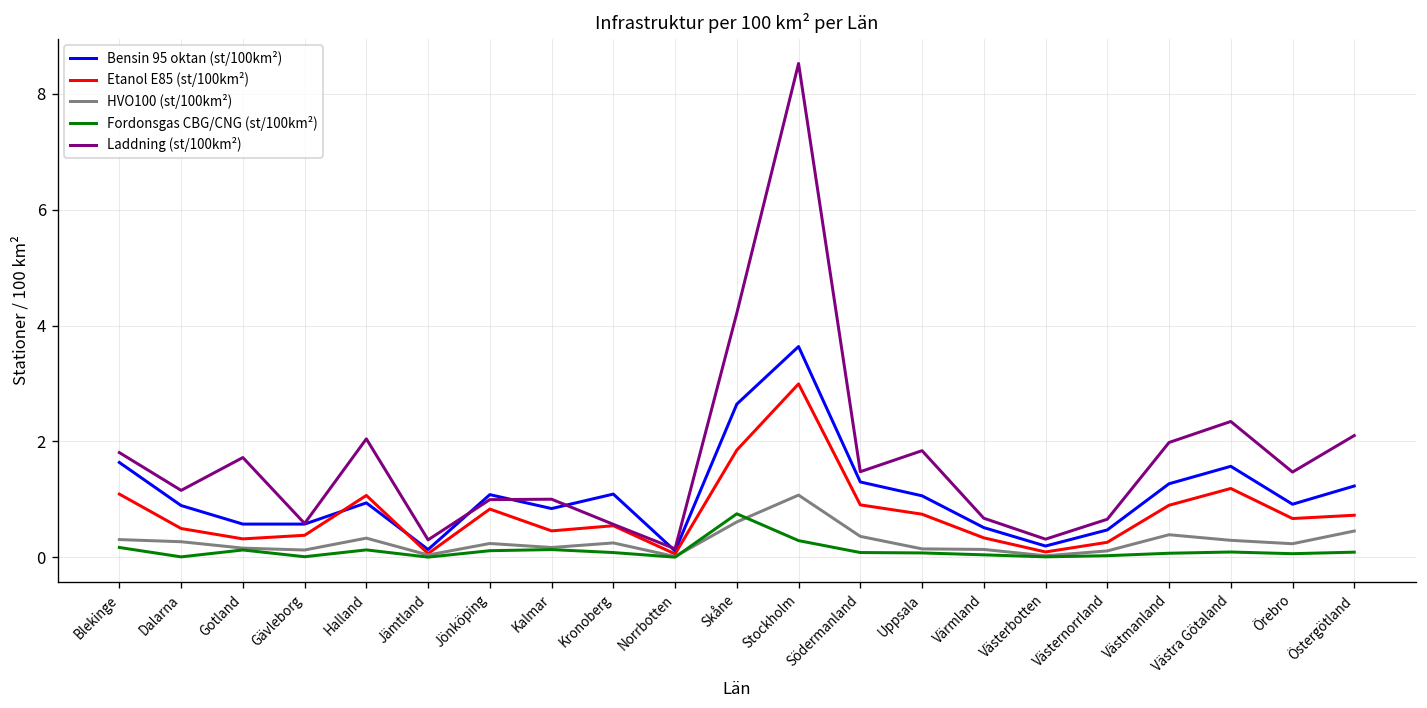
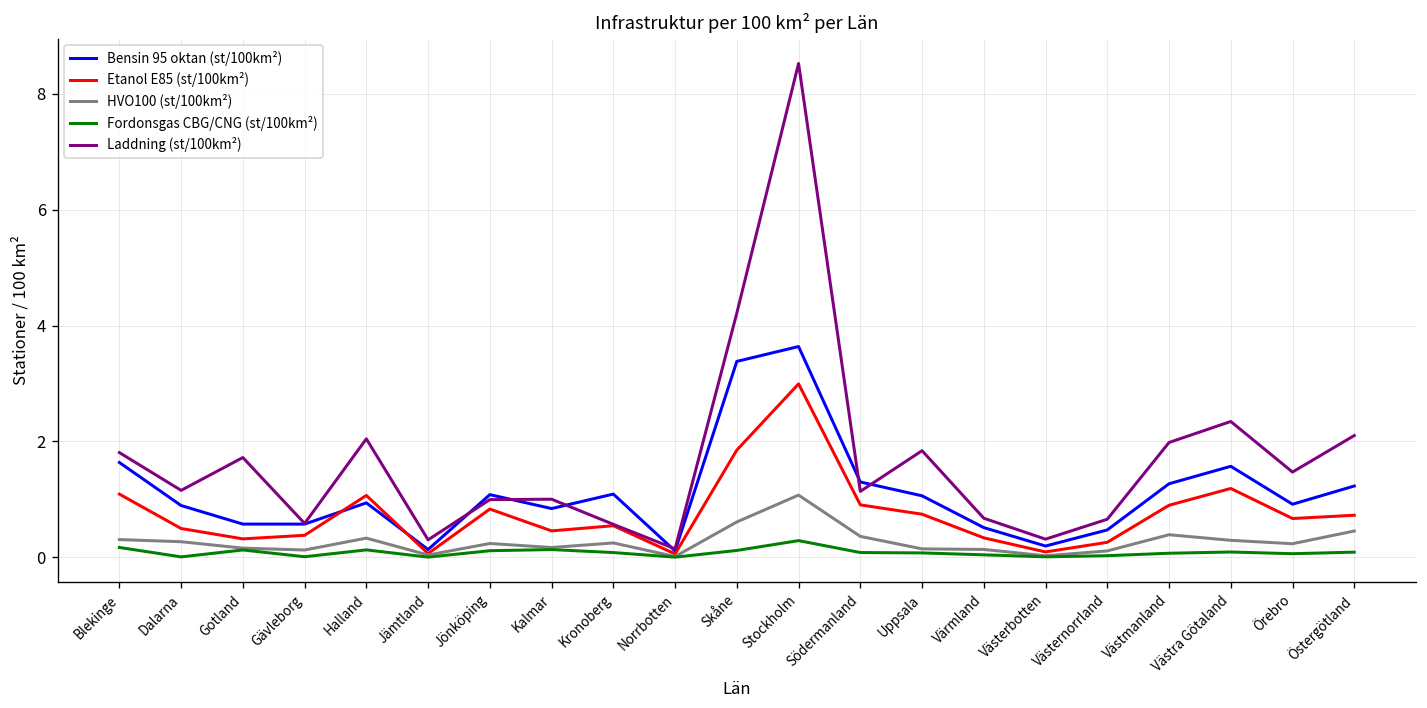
  {
    "Bensin 95 oktan (st/100km²)": {
      "Blekinge": 1.6,
      "Dalarna": 0.9,
      "Gotland": 0.6,
      "Halland": 0.9,
      "Jämtland": 0.1,
      "Jönköping": 1.1,
      "Kalmar": 0.8,
      "Kronoberg": 1.1,
-     "Skåne": 2.6,
+     "Skåne": 3.4,
      "Stockholm": 3.6,
      "Södermanland": 1.3,
      "Uppsala": 1.1,
      "Värmland": 0.5,
      "Västerbotten": 0.2,
      "Västernorrland": 0.5,
      "Västmanland": 1.3,
      "Västra Götaland": 1.6,
      "Örebro": 0.9,
      "Östergötland": 1.2
    },
    "Etanol E85 (st/100km²)": {
      "Blekinge": 1.1,
      "Dalarna": 0.5,
      "Gotland": 0.3,
      "Gävleborg": 0.4,
      "Halland": 1.1,
      "Jönköping": 0.8,
      "Kalmar": 0.5,
      "Skåne": 1.9,
      "Stockholm": 3.0,
      "Södermanland": 0.9,
      "Uppsala": 0.7,
      "Värmland": 0.3,
      "Västerbotten": 0.1,
      "Västernorrland": 0.3,
      "Västmanland": 0.9,
      "Västra Götaland": 1.2,
      "Örebro": 0.7,
      "Östergötland": 0.7
    },
    "HVO100 (st/100km²)": {
      "Blekinge": 0.3,
      "Dalarna": 0.3,
      "Gävleborg": 0.1,
      "Halland": 0.3,
      "Jönköping": 0.2,
      "Kronoberg": 0.2,
      "Skåne": 0.6,
      "Stockholm": 1.1,
      "Södermanland": 0.4,
      "Uppsala": 0.1,
      "Värmland": 0.1,
      "Västernorrland": 0.1,
      "Västmanland": 0.4,
      "Västra Götaland": 0.3,
      "Örebro": 0.2,
      "Östergötland": 0.5
    },
    "Fordonsgas CBG/CNG (st/100km²)": {
      "Blekinge": 0.2,
      "Dalarna": 0.0,
      "Gävleborg": 0.0,
      "Halland": 0.1,
      "Jönköping": 0.1,
      "Kronoberg": 0.1,
-     "Skåne": 0.8,
+     "Skåne": 0.1,
      "Stockholm": 0.3,
      "Södermanland": 0.1,
      "Uppsala": 0.1,
      "Värmland": 0.0,
      "Västernorrland": 0.0,
      "Västmanland": 0.1,
      "Västra Götaland": 0.1,
      "Örebro": 0.1,
      "Östergötland": 0.1
    },
    "Laddning (st/100km²)": {
      "Blekinge": 1.8,
      "Dalarna": 1.2,
      "Gotland": 1.7,
      "Halland": 2.0,
      "Jämtland": 0.3,
      "Jönköping": 1.0,
      "Kalmar": 1.0,
      "Skåne": 4.2,
      "Stockholm": 8.5,
-     "Södermanland": 1.5,
+     "Södermanland": 1.1,
      "Uppsala": 1.8,
      "Värmland": 0.7,
      "Västerbotten": 0.3,
      "Västernorrland": 0.7,
      "Västmanland": 2.0,
      "Västra Götaland": 2.3,
      "Örebro": 1.5,
      "Östergötland": 2.1
    }
  }
